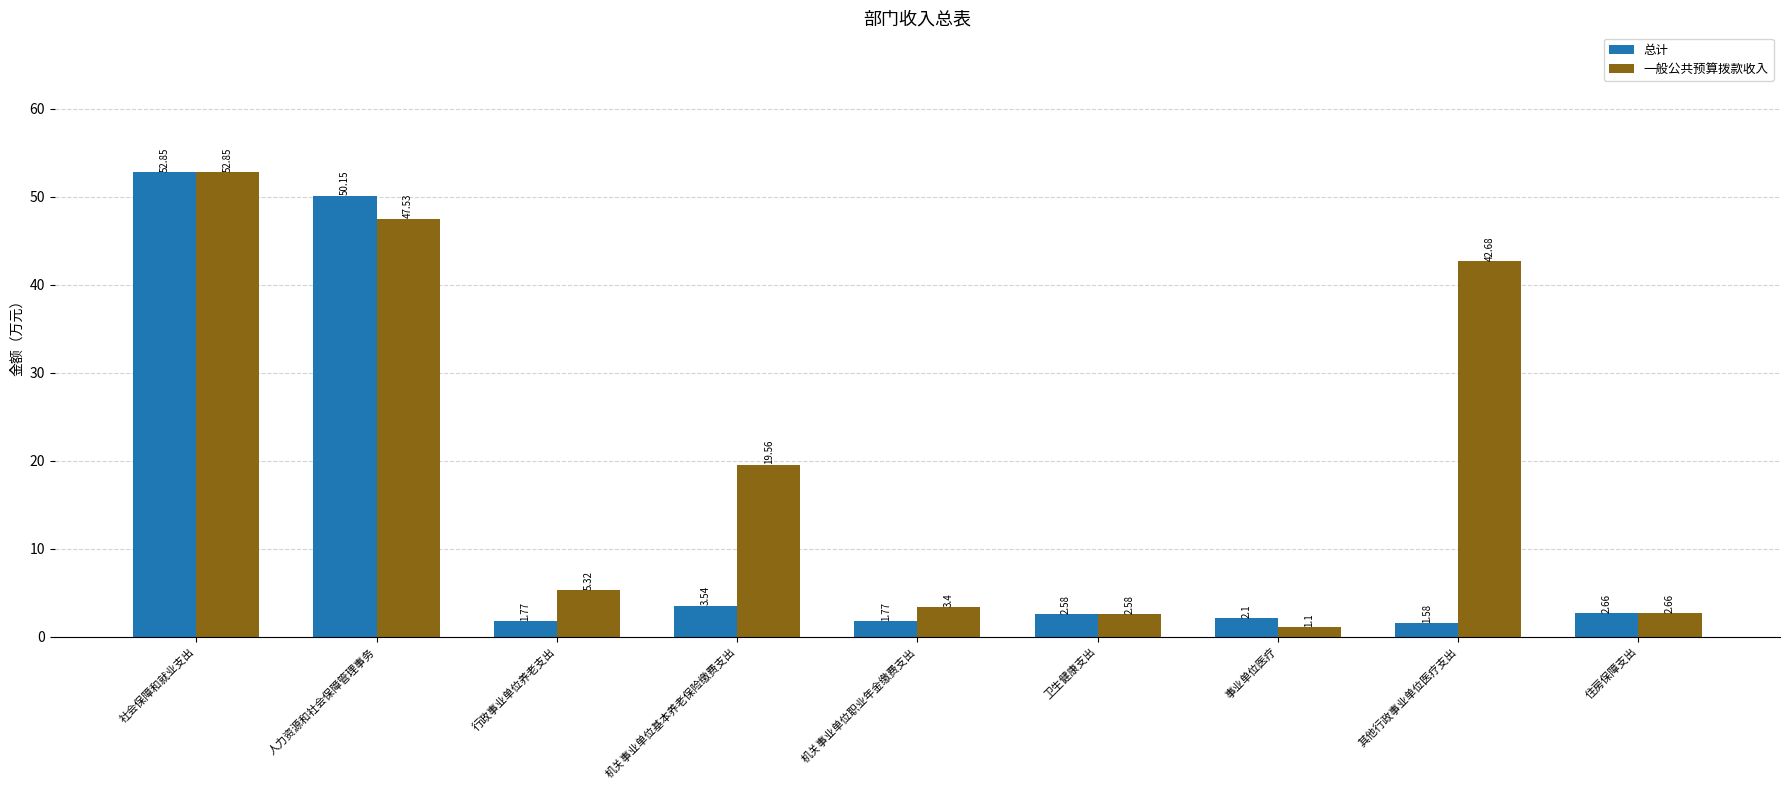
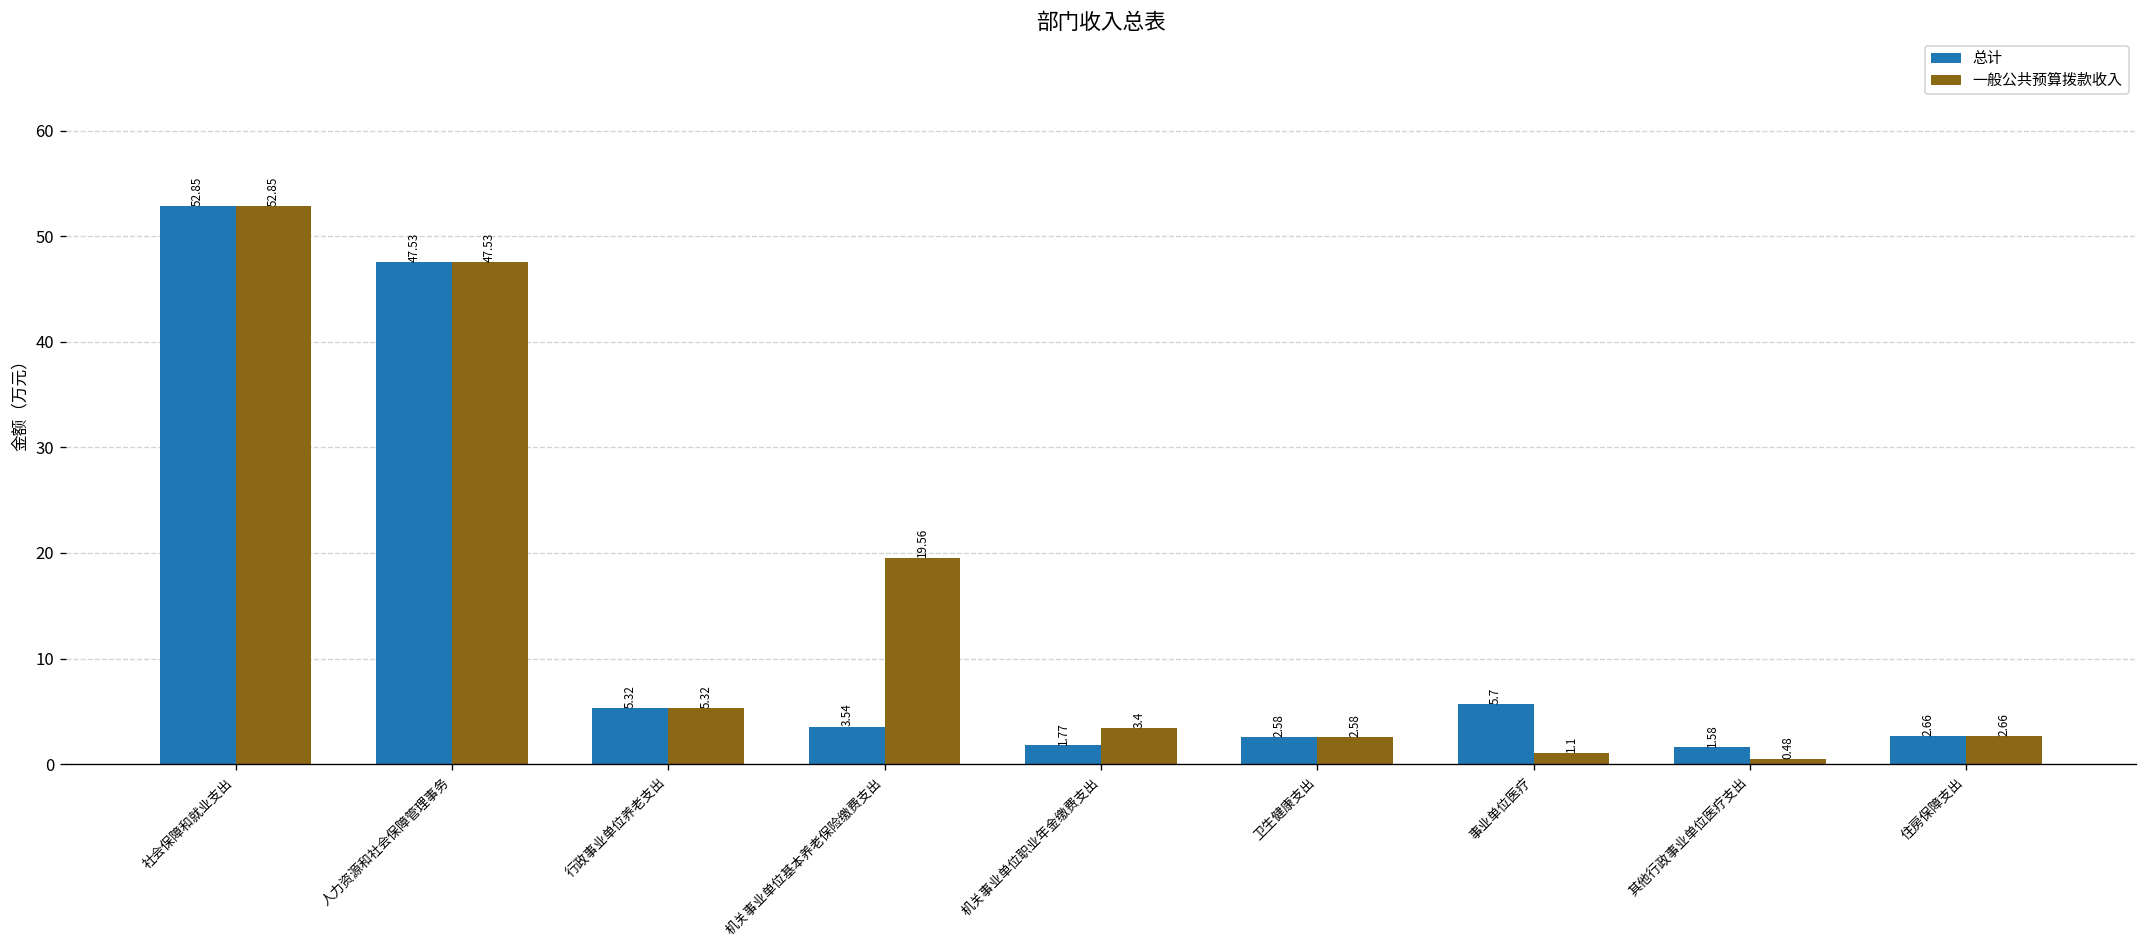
  {
    "总计": {
      "社会保障和就业支出": 52.85,
-     "人力资源和社会保障管理事务": 50.15,
-     "行政事业单位养老支出": 1.77,
+     "人力资源和社会保障管理事务": 47.53,
+     "行政事业单位养老支出": 5.32,
      "机关事业单位基本养老保险缴费支出": 3.54,
      "机关事业单位职业年金缴费支出": 1.77,
      "卫生健康支出": 2.58,
-     "事业单位医疗": 2.1,
+     "事业单位医疗": 5.7,
      "其他行政事业单位医疗支出": 1.58,
      "住房保障支出": 2.66
    },
    "一般公共预算拨款收入": {
      "社会保障和就业支出": 52.85,
      "人力资源和社会保障管理事务": 47.53,
      "行政事业单位养老支出": 5.32,
      "机关事业单位基本养老保险缴费支出": 19.56,
      "机关事业单位职业年金缴费支出": 3.4,
      "卫生健康支出": 2.58,
      "事业单位医疗": 1.1,
-     "其他行政事业单位医疗支出": 42.68,
+     "其他行政事业单位医疗支出": 0.48,
      "住房保障支出": 2.66
    }
  }
